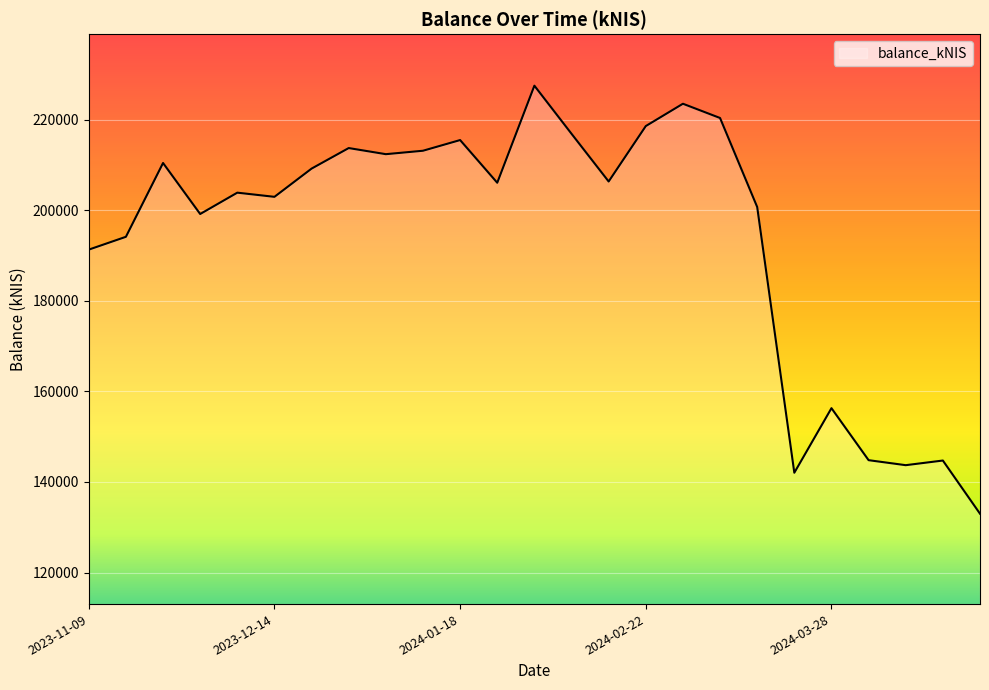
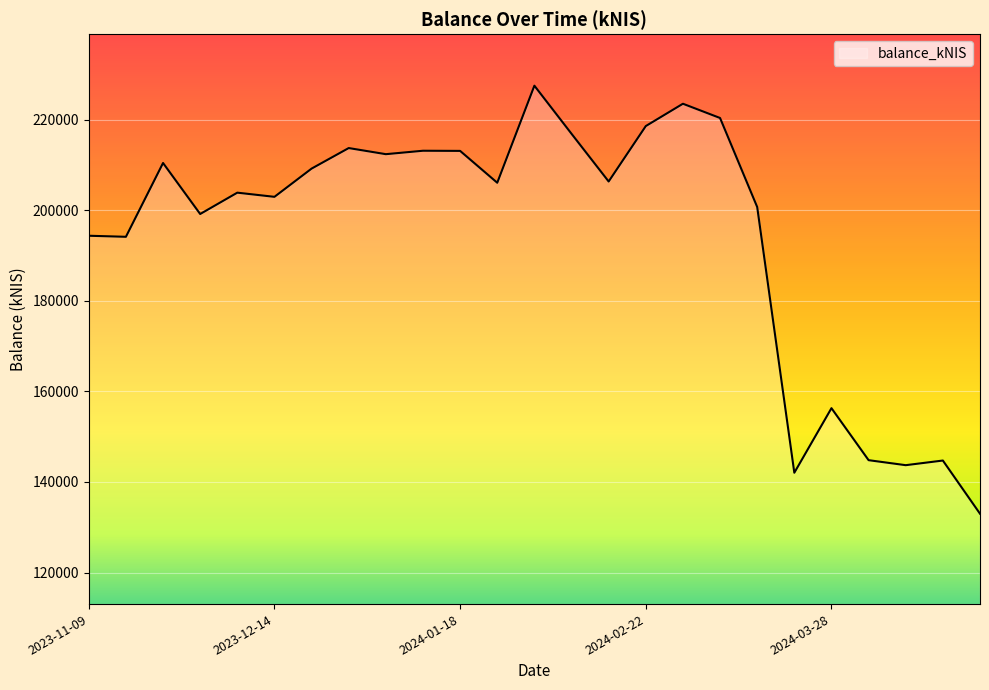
  {
-   "2023-11-09": 191000,
+   "2023-11-09": 194000,
    "2023-12-14": 203000,
-   "2024-01-18": 215000,
+   "2024-01-18": 213000,
    "2024-02-22": 219000,
    "2024-03-28": 156000
  }
